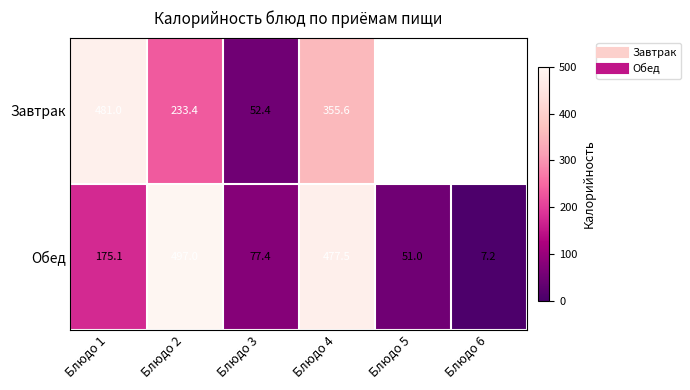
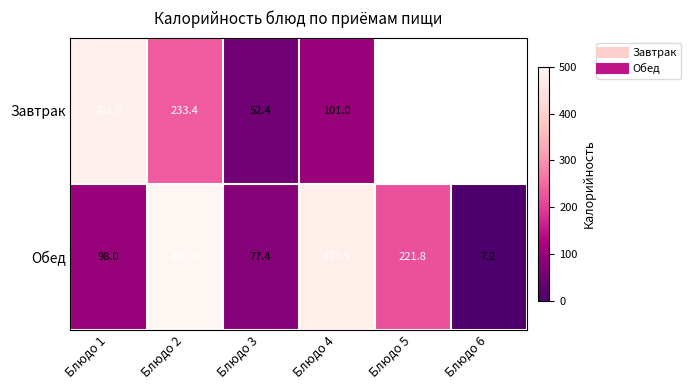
  {
    "Завтрак": {
      "Блюдо 2": 233.4,
      "Блюдо 3": 52.4,
-     "Блюдо 4": 355.6
+     "Блюдо 4": 101.0
    },
    "Обед": {
-     "Блюдо 1": 175.1,
+     "Блюдо 1": 98.0,
      "Блюдо 3": 77.4,
-     "Блюдо 5": 51.0,
+     "Блюдо 5": 221.8,
      "Блюдо 6": 7.2
    }
  }
